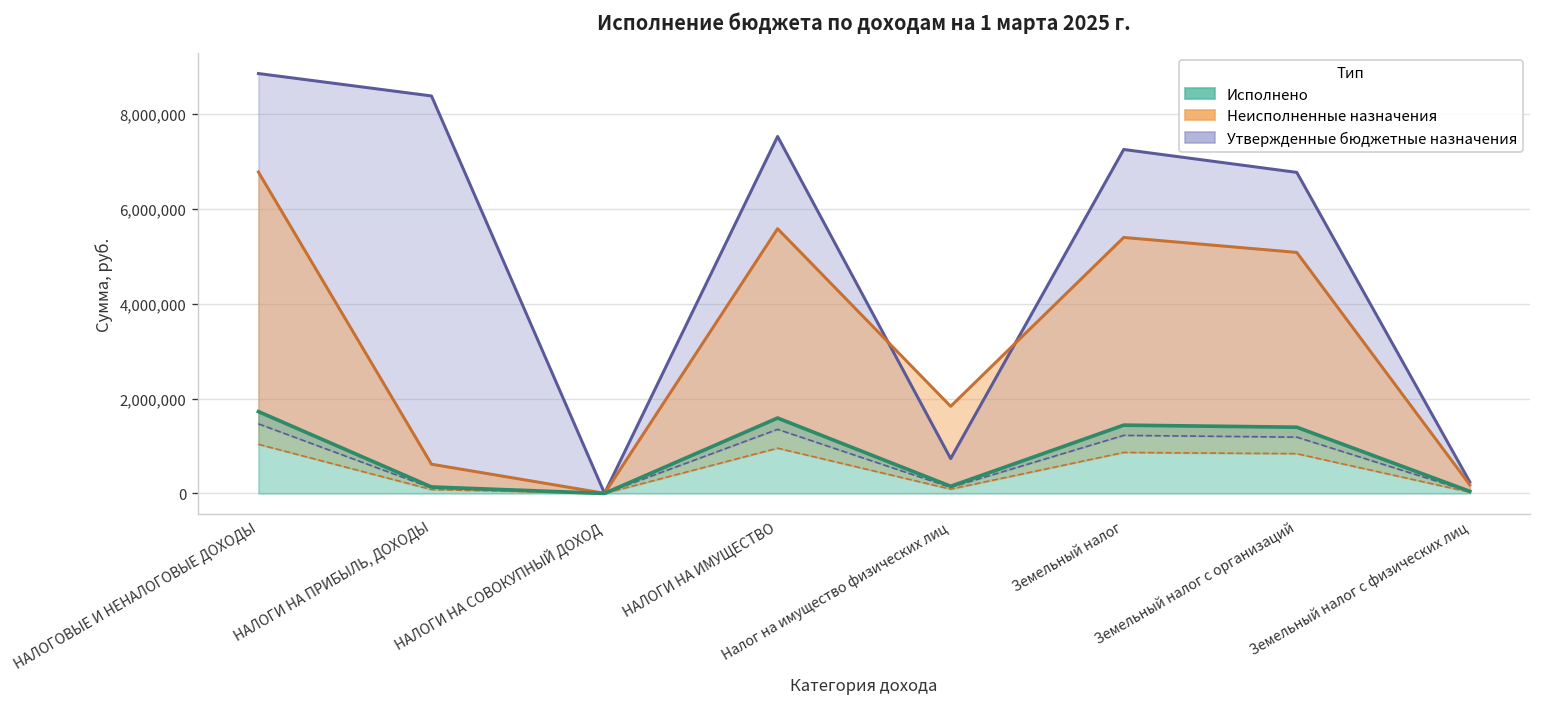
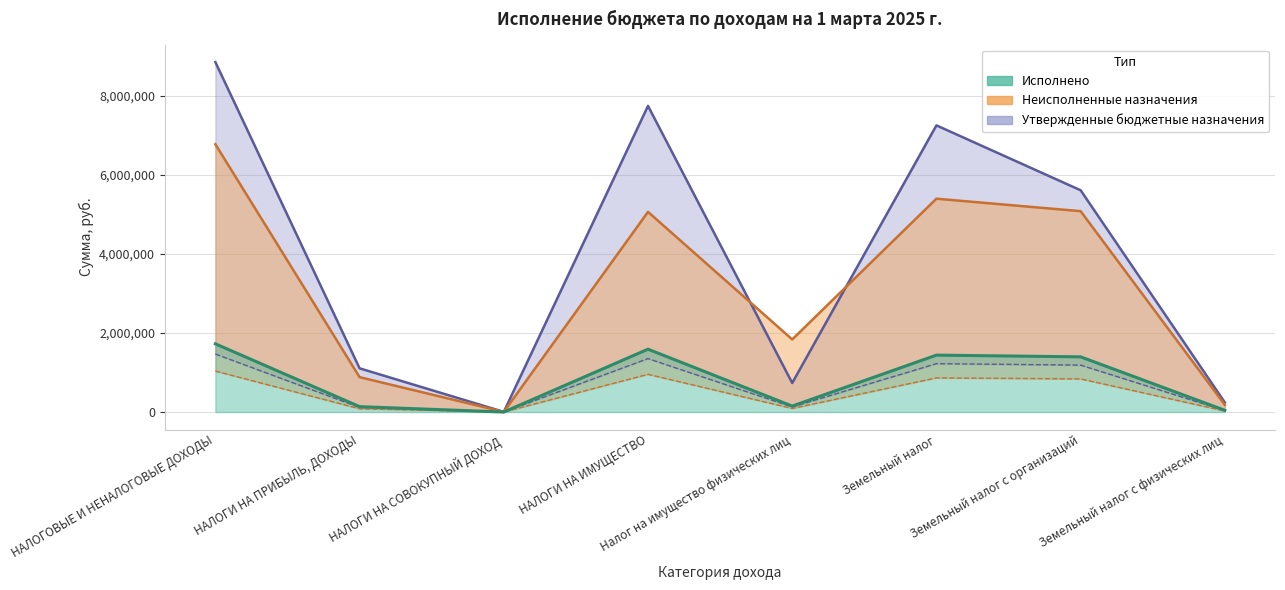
  {
    "Утвержденные бюджетные назначения": {
      "НАЛОГОВЫЕ И НЕНАЛОГОВЫЕ ДОХОДЫ": "8,900,000",
-     "НАЛОГИ НА ПРИБЫЛЬ, ДОХОДЫ": "8,400,000",
-     "НАЛОГИ НА ИМУЩЕСТВО": "7,500,000",
+     "НАЛОГИ НА ПРИБЫЛЬ, ДОХОДЫ": "1,100,000",
+     "НАЛОГИ НА ИМУЩЕСТВО": "7,700,000",
      "Налог на имущество физических лиц": "700,000",
      "Земельный налог": "7,300,000",
-     "Земельный налог с организаций": "6,800,000"
+     "Земельный налог с организаций": "5,600,000"
    },
    "Неисполненные назначения": {
      "НАЛОГОВЫЕ И НЕНАЛОГОВЫЕ ДОХОДЫ": "6,800,000",
-     "НАЛОГИ НА ПРИБЫЛЬ, ДОХОДЫ": "600,000",
-     "НАЛОГИ НА ИМУЩЕСТВО": "5,600,000",
+     "НАЛОГИ НА ПРИБЫЛЬ, ДОХОДЫ": "900,000",
+     "НАЛОГИ НА ИМУЩЕСТВО": "5,100,000",
      "Налог на имущество физических лиц": "1,800,000",
      "Земельный налог": "5,400,000",
      "Земельный налог с организаций": "5,100,000"
    },
    "Исполнено": {
      "НАЛОГОВЫЕ И НЕНАЛОГОВЫЕ ДОХОДЫ": "1,700,000",
      "НАЛОГИ НА ИМУЩЕСТВО": "1,600,000",
      "Земельный налог": "1,400,000",
      "Земельный налог с организаций": "1,400,000"
    }
  }
